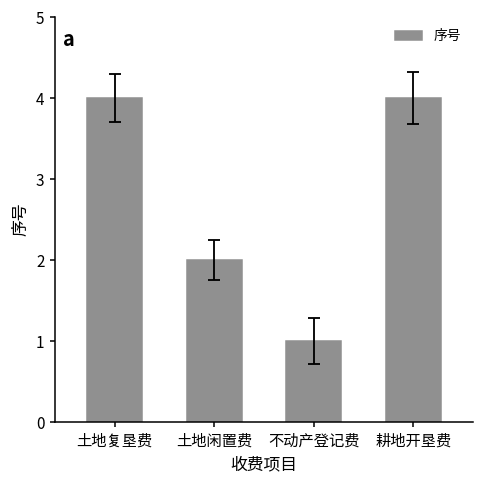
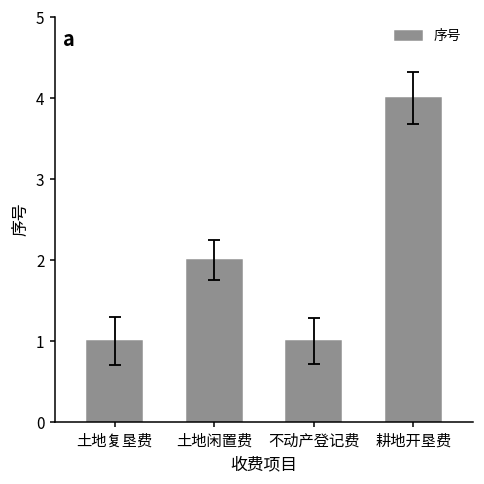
  {
    "序号": {
-     "土地复垦费": 4,
+     "土地复垦费": 1,
      "土地闲置费": 2,
      "不动产登记费": 1,
      "耕地开垦费": 4
    }
  }
